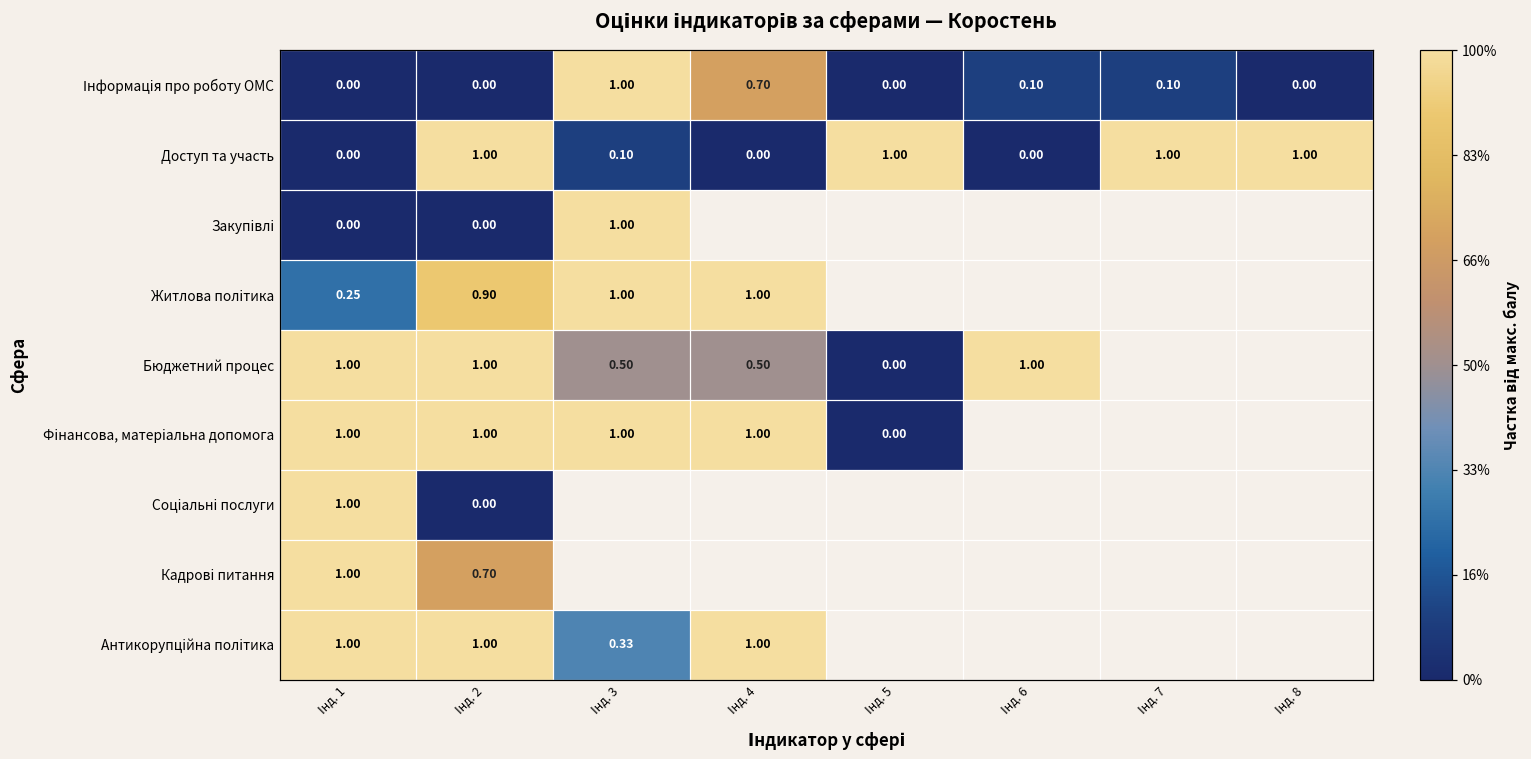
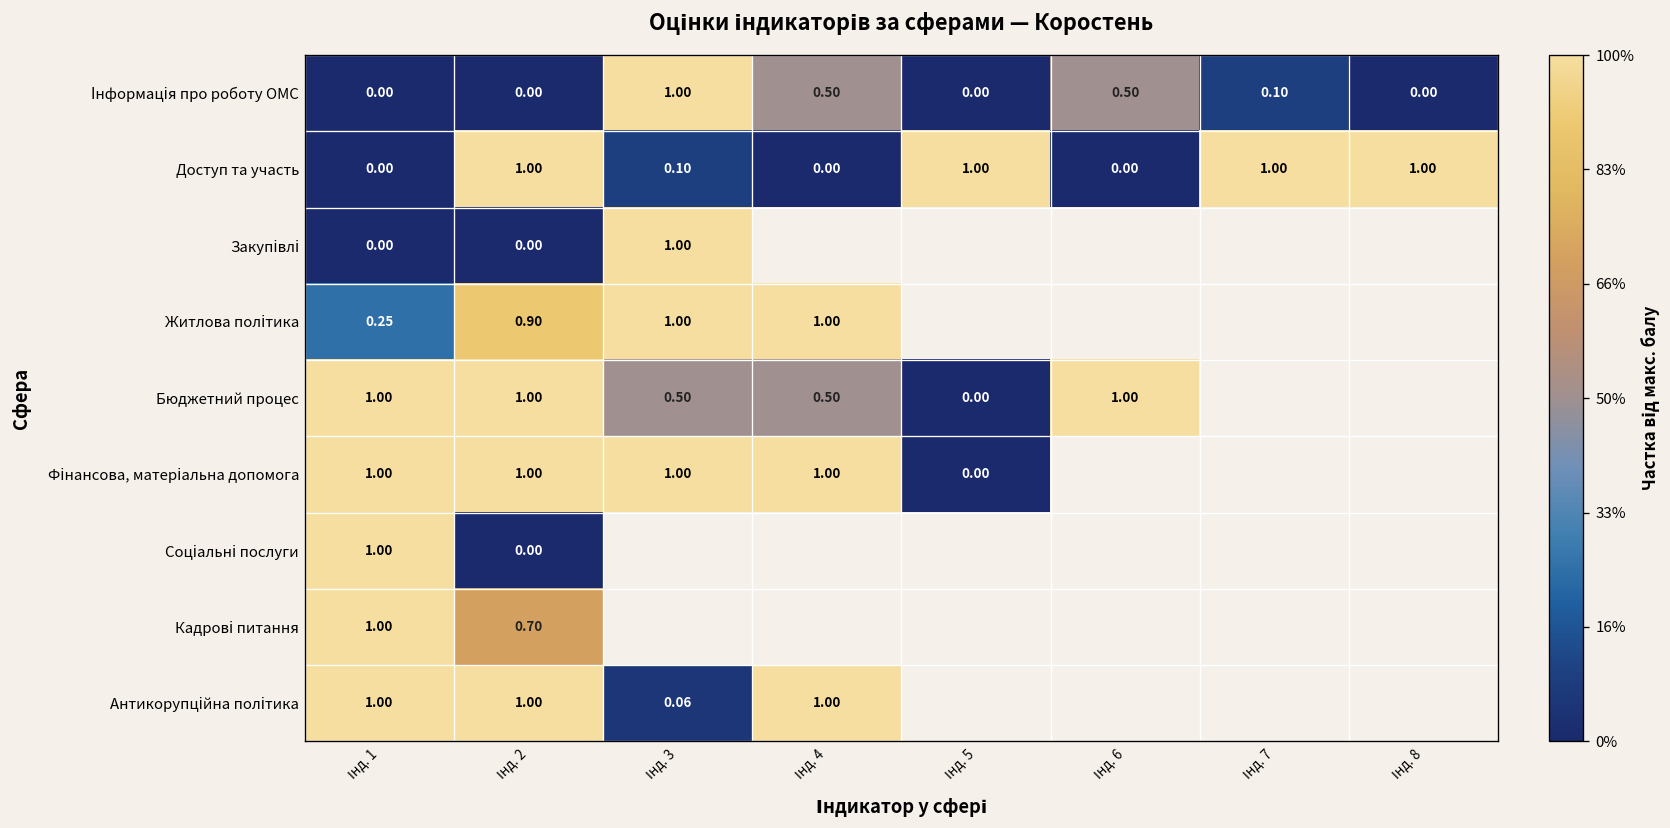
  {
    "Інформація про роботу ОМС": {
      "Інд. 1": 0.00,
      "Інд. 2": 0.00,
      "Інд. 3": 1.00,
-     "Інд. 4": 0.70,
+     "Інд. 4": 0.50,
      "Інд. 5": 0.00,
-     "Інд. 6": 0.10,
+     "Інд. 6": 0.50,
      "Інд. 7": 0.10,
      "Інд. 8": 0.00
    },
    "Доступ та участь": {
      "Інд. 1": 0.00,
      "Інд. 2": 1.00,
      "Інд. 3": 0.10,
      "Інд. 4": 0.00,
      "Інд. 5": 1.00,
      "Інд. 6": 0.00,
      "Інд. 7": 1.00,
      "Інд. 8": 1.00
    },
    "Закупівлі": {
      "Інд. 1": 0.00,
      "Інд. 2": 0.00,
      "Інд. 3": 1.00
    },
    "Житлова політика": {
      "Інд. 1": 0.25,
      "Інд. 2": 0.90,
      "Інд. 3": 1.00,
      "Інд. 4": 1.00
    },
    "Бюджетний процес": {
      "Інд. 1": 1.00,
      "Інд. 2": 1.00,
      "Інд. 3": 0.50,
      "Інд. 4": 0.50,
      "Інд. 5": 0.00,
      "Інд. 6": 1.00
    },
    "Фінансова, матеріальна допомога": {
      "Інд. 1": 1.00,
      "Інд. 2": 1.00,
      "Інд. 3": 1.00,
      "Інд. 4": 1.00,
      "Інд. 5": 0.00
    },
    "Соціальні послуги": {
      "Інд. 1": 1.00,
      "Інд. 2": 0.00
    },
    "Кадрові питання": {
      "Інд. 1": 1.00,
      "Інд. 2": 0.70
    },
    "Антикорупційна політика": {
      "Інд. 1": 1.00,
      "Інд. 2": 1.00,
-     "Інд. 3": 0.33,
+     "Інд. 3": 0.06,
      "Інд. 4": 1.00
    }
  }
